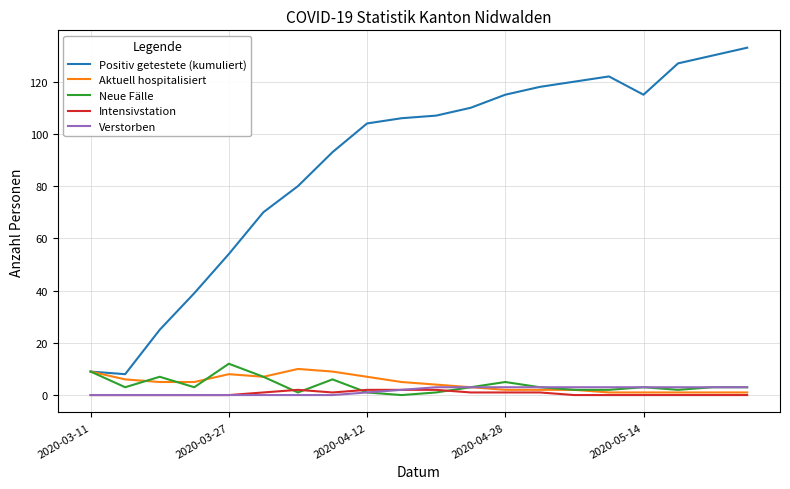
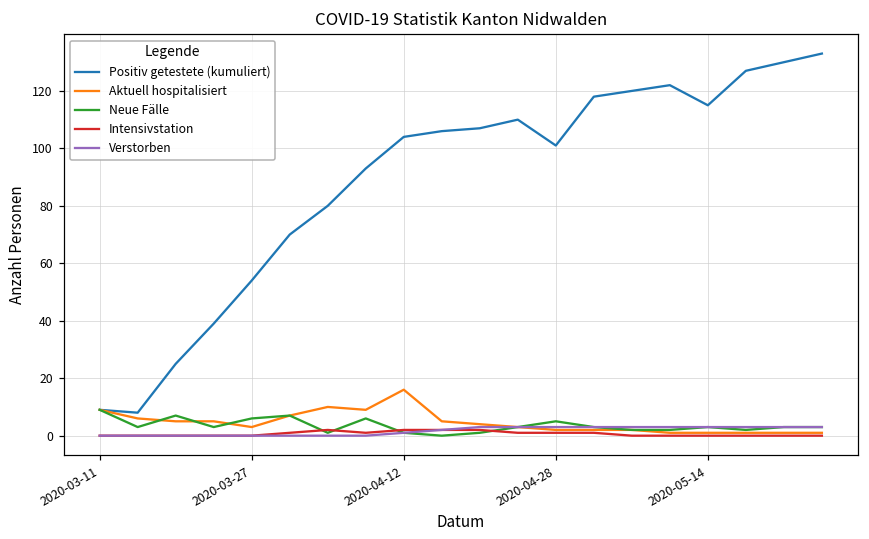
  {
    "Positiv getestete (kumuliert)": {
      "2020-03-27": 54,
      "2020-04-12": 104,
-     "2020-04-28": 115,
+     "2020-04-28": 101,
      "2020-05-14": 115
    },
    "Aktuell hospitalisiert": {
-     "2020-03-27": 8,
-     "2020-04-12": 7,
+     "2020-03-27": 3,
+     "2020-04-12": 16,
      "2020-04-28": 2,
      "2020-05-14": 1
    },
    "Neue Fälle": {
-     "2020-03-27": 12,
+     "2020-03-27": 6,
      "2020-04-28": 5
    },
    "Intensivstation": {
      "2020-04-12": 2,
      "2020-04-28": 1,
      "2020-05-14": 0
    },
    "Verstorben": {
      "2020-04-28": 3
    }
  }
